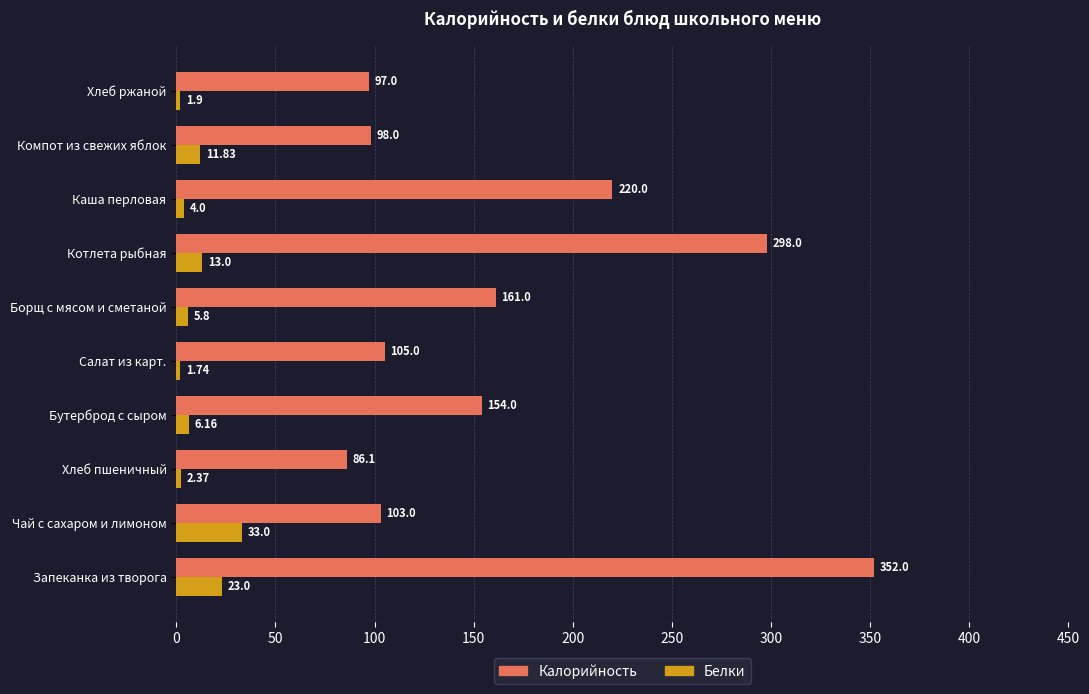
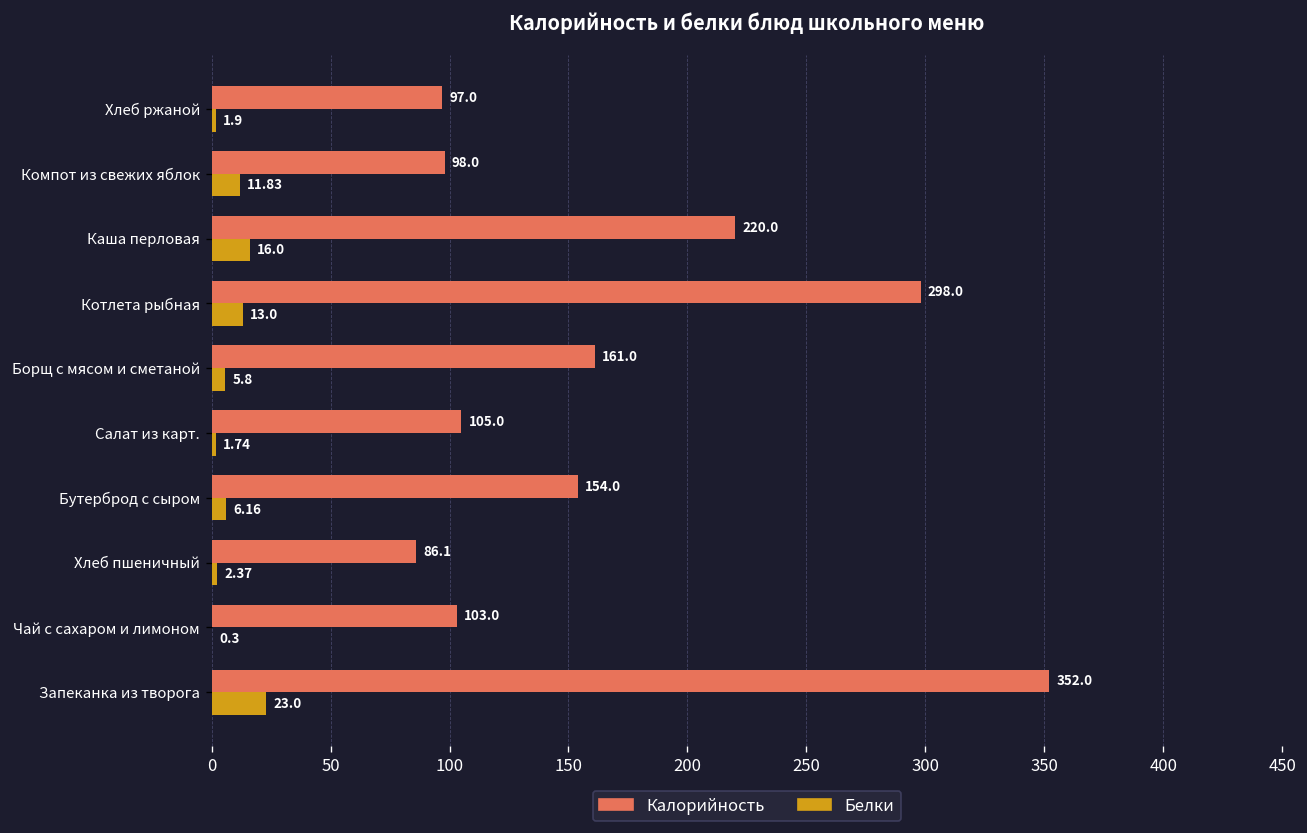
  {
    "Калорийность": {
      "Хлеб ржаной": 97.0,
      "Компот из свежих яблок": 98.0,
      "Каша перловая": 220.0,
      "Котлета рыбная": 298.0,
      "Борщ с мясом и сметаной": 161.0,
      "Салат из карт.": 105.0,
      "Бутерброд с сыром": 154.0,
      "Хлеб пшеничный": 86.1,
      "Чай с сахаром и лимоном": 103.0,
      "Запеканка из творога": 352.0
    },
    "Белки": {
      "Хлеб ржаной": 1.9,
      "Компот из свежих яблок": 11.83,
-     "Каша перловая": 4.0,
+     "Каша перловая": 16.0,
      "Котлета рыбная": 13.0,
      "Борщ с мясом и сметаной": 5.8,
      "Салат из карт.": 1.74,
      "Бутерброд с сыром": 6.16,
      "Хлеб пшеничный": 2.37,
-     "Чай с сахаром и лимоном": 33.0,
+     "Чай с сахаром и лимоном": 0.3,
      "Запеканка из творога": 23.0
    }
  }
